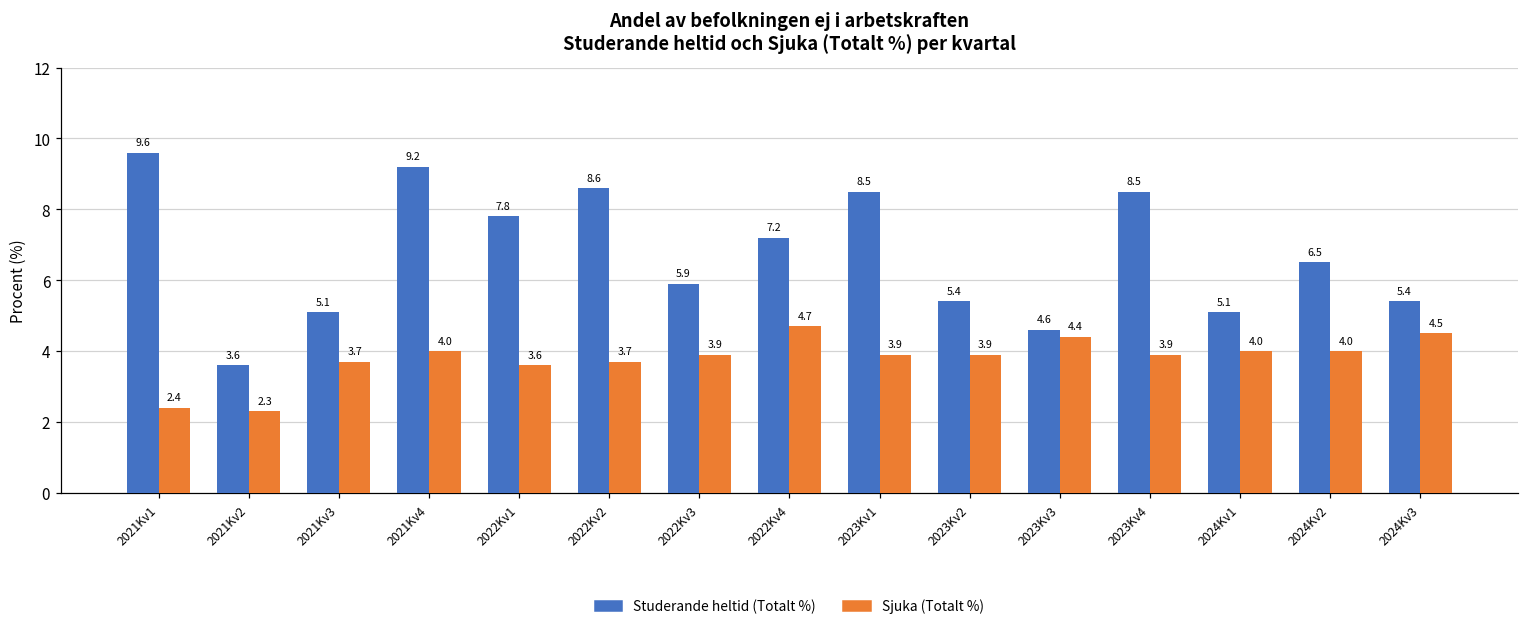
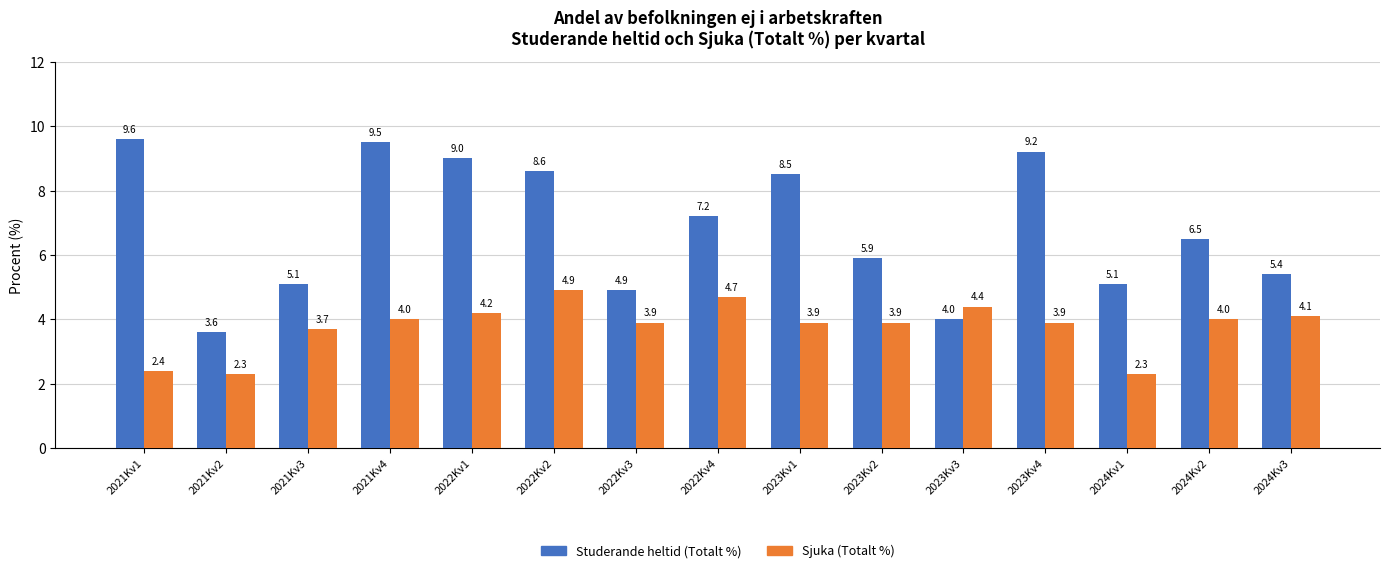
  {
    "Studerande heltid (Totalt %)": {
      "2021Kv1": 9.6,
      "2021Kv2": 3.6,
      "2021Kv3": 5.1,
-     "2021Kv4": 9.2,
-     "2022Kv1": 7.8,
+     "2021Kv4": 9.5,
+     "2022Kv1": 9.0,
      "2022Kv2": 8.6,
-     "2022Kv3": 5.9,
+     "2022Kv3": 4.9,
      "2022Kv4": 7.2,
      "2023Kv1": 8.5,
-     "2023Kv2": 5.4,
-     "2023Kv3": 4.6,
-     "2023Kv4": 8.5,
+     "2023Kv2": 5.9,
+     "2023Kv3": 4.0,
+     "2023Kv4": 9.2,
      "2024Kv1": 5.1,
      "2024Kv2": 6.5,
      "2024Kv3": 5.4
    },
    "Sjuka (Totalt %)": {
      "2021Kv1": 2.4,
      "2021Kv2": 2.3,
      "2021Kv3": 3.7,
      "2021Kv4": 4.0,
-     "2022Kv1": 3.6,
-     "2022Kv2": 3.7,
+     "2022Kv1": 4.2,
+     "2022Kv2": 4.9,
      "2022Kv3": 3.9,
      "2022Kv4": 4.7,
      "2023Kv1": 3.9,
      "2023Kv2": 3.9,
      "2023Kv3": 4.4,
      "2023Kv4": 3.9,
-     "2024Kv1": 4.0,
+     "2024Kv1": 2.3,
      "2024Kv2": 4.0,
-     "2024Kv3": 4.5
+     "2024Kv3": 4.1
    }
  }
